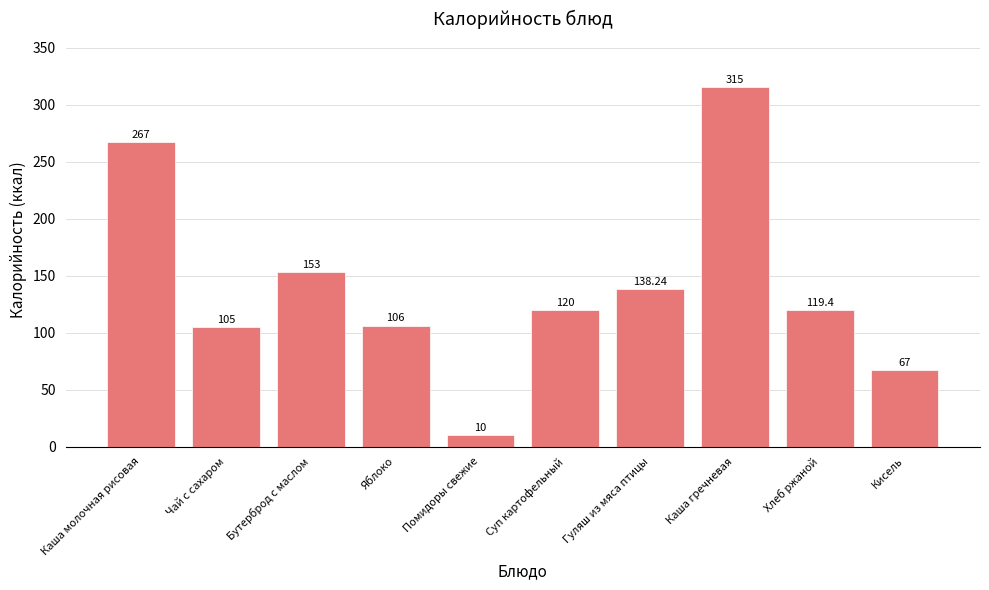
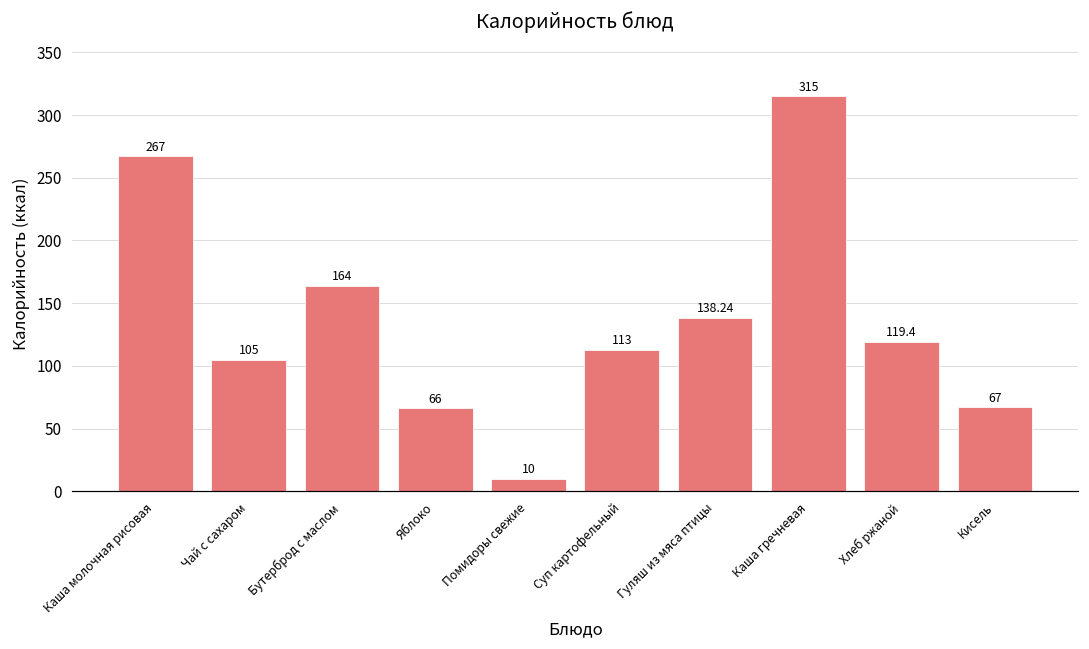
  {
    "Каша молочная рисовая": 267,
    "Чай с сахаром": 105,
-   "Бутерброд с маслом": 153,
-   "Яблоко": 106,
+   "Бутерброд с маслом": 164,
+   "Яблоко": 66,
    "Помидоры свежие": 10,
-   "Суп картофельный": 120,
+   "Суп картофельный": 113,
    "Гуляш из мяса птицы": 138.24,
    "Каша гречневая": 315,
    "Хлеб ржаной": 119.4,
    "Кисель": 67
  }
